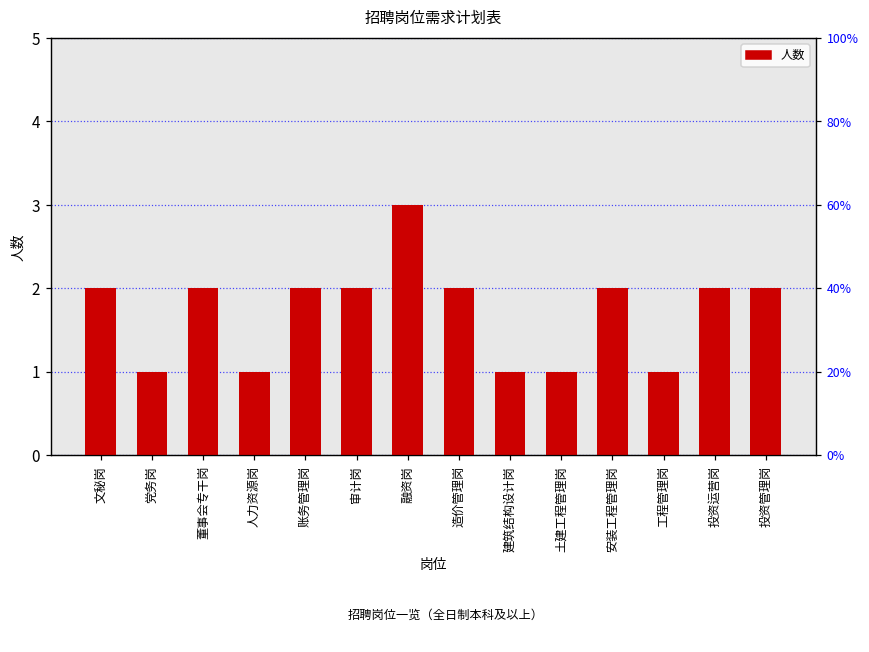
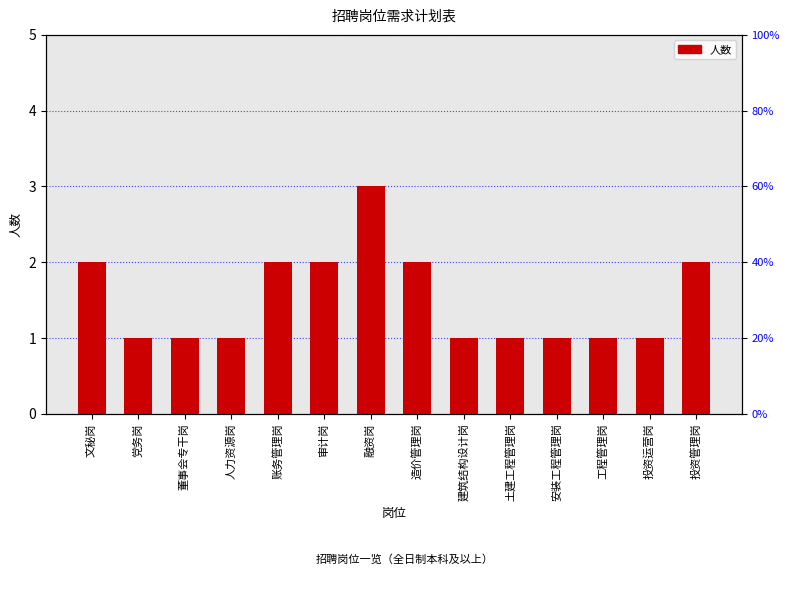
  {
    "文秘岗": 2,
    "党务岗": 1,
-   "董事会专干岗": 2,
+   "董事会专干岗": 1,
    "人力资源岗": 1,
    "账务管理岗": 2,
    "审计岗": 2,
    "融资岗": 3,
    "造价管理岗": 2,
    "建筑结构设计岗": 1,
    "土建工程管理岗": 1,
-   "安装工程管理岗": 2,
+   "安装工程管理岗": 1,
    "工程管理岗": 1,
-   "投资运营岗": 2,
+   "投资运营岗": 1,
    "投资管理岗": 2
  }
